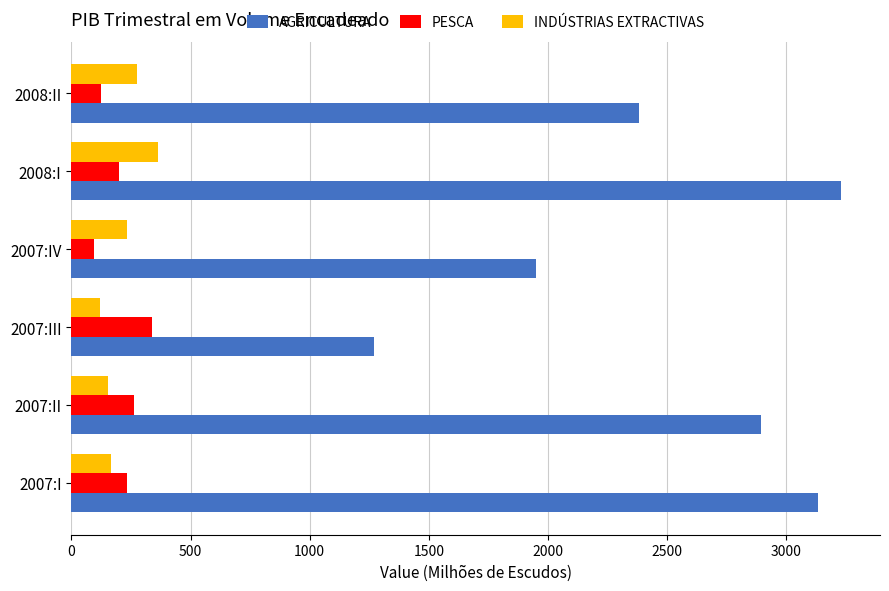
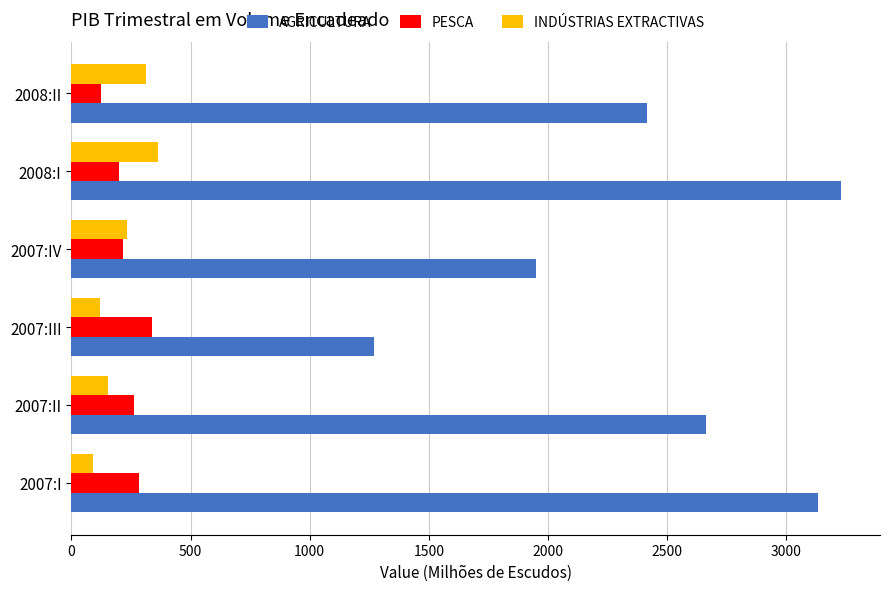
  {
    "AGRICULTURA": {
-     "2008:II": 2380,
+     "2008:II": 2420,
      "2008:I": 3230,
      "2007:IV": 1950,
      "2007:III": 1270,
-     "2007:II": 2890,
+     "2007:II": 2660,
      "2007:I": 3130
    },
    "PESCA": {
      "2008:II": 120,
      "2008:I": 200,
-     "2007:IV": 90,
+     "2007:IV": 220,
      "2007:III": 340,
      "2007:II": 260,
-     "2007:I": 230
+     "2007:I": 280
    },
    "INDÚSTRIAS EXTRACTIVAS": {
-     "2008:II": 280,
+     "2008:II": 310,
      "2008:I": 360,
      "2007:IV": 230,
      "2007:III": 120,
      "2007:II": 150,
-     "2007:I": 170
+     "2007:I": 90
    }
  }
